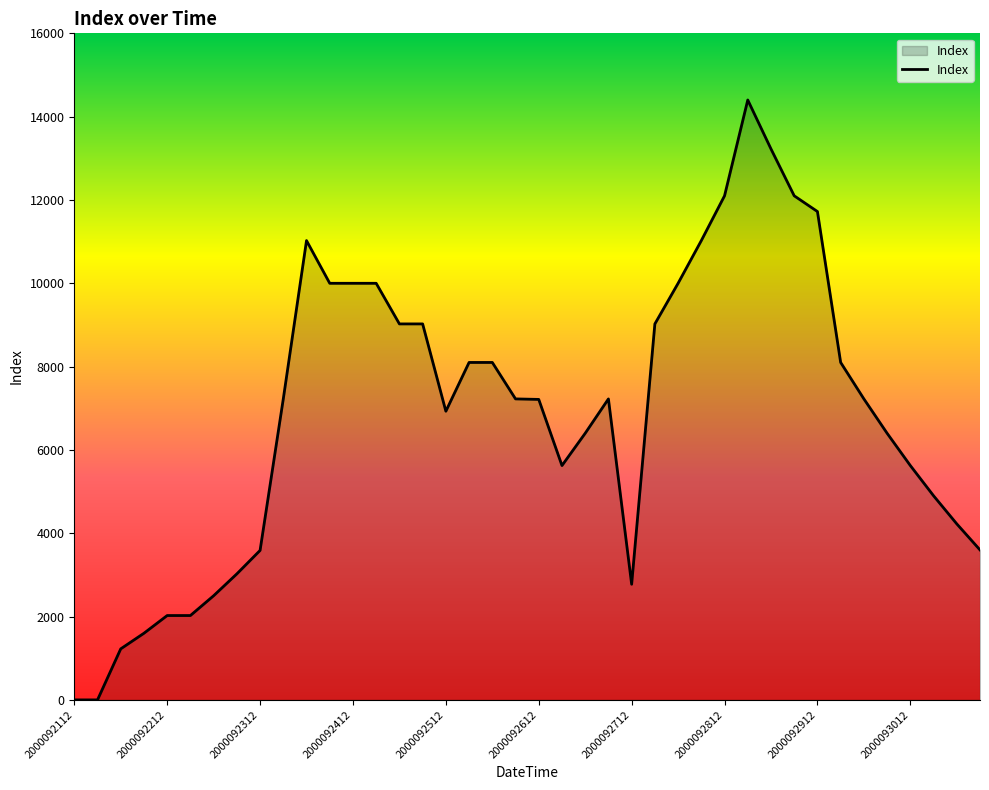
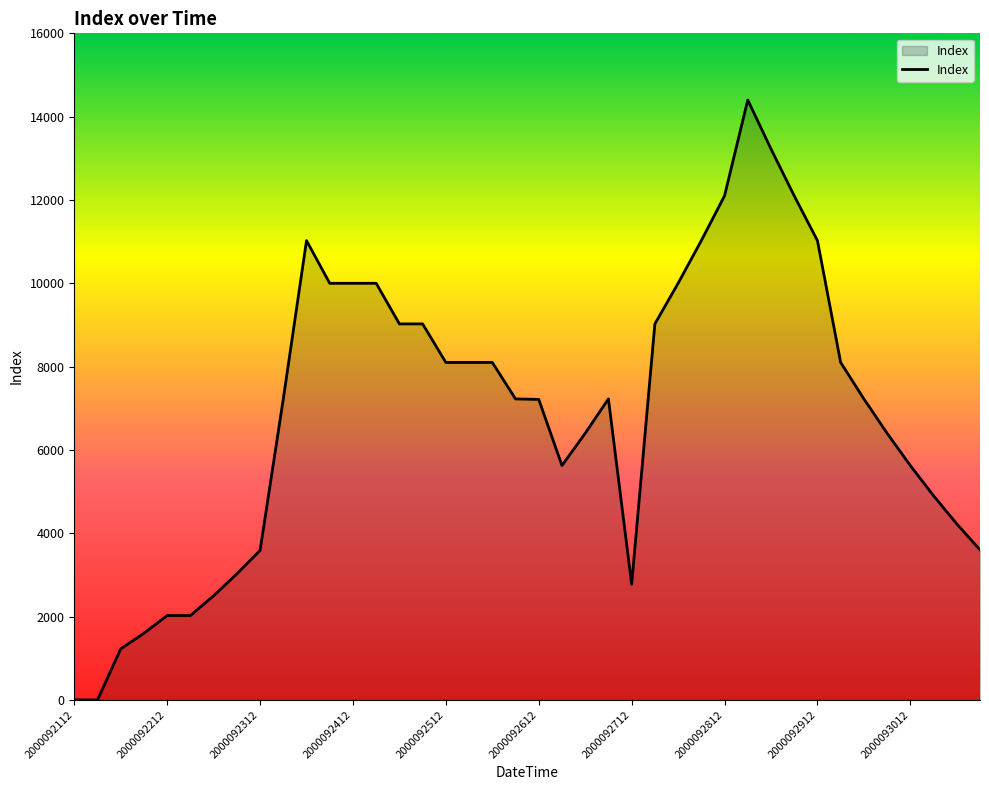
  {
    "2000092112": 0,
    "2000092212": 2000,
    "2000092312": 3600,
    "2000092412": 10000,
-   "2000092512": 6900,
+   "2000092512": 8100,
    "2000092612": 7200,
    "2000092712": 2800,
    "2000092812": 12100,
-   "2000092912": 11700,
+   "2000092912": 11000,
    "2000093012": 5600
  }
